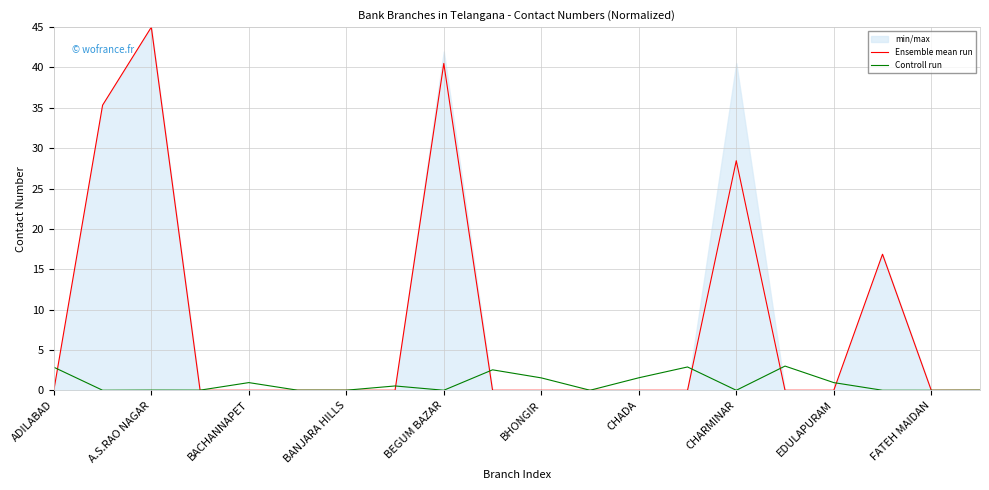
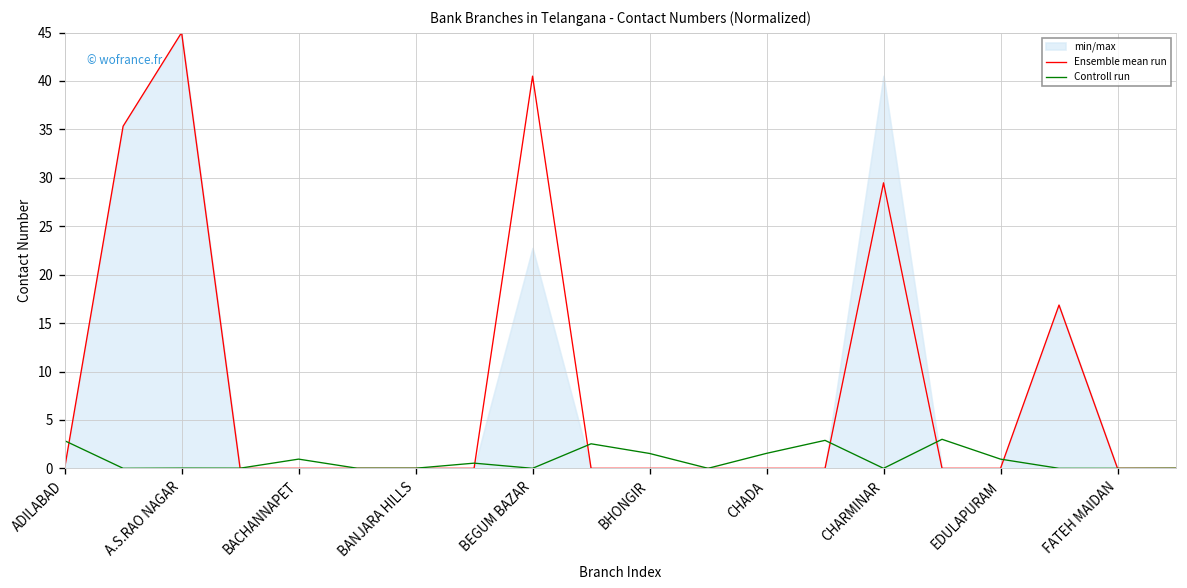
  {
    "min/max": {
-     "BEGUM BAZAR": 42,
+     "BEGUM BAZAR": 23,
      "CHARMINAR": 41
    },
    "Ensemble mean run": {
      "BEGUM BAZAR": 41,
-     "CHARMINAR": 28
+     "CHARMINAR": 29
    },
    "Controll run": {
      "ADILABAD": 3,
      "A.S.RAO NAGAR": 0,
      "BACHANNAPET": 1,
      "BEGUM BAZAR": 0,
      "BHONGIR": 2,
      "CHADA": 2,
      "CHARMINAR": 0,
      "EDULAPURAM": 1
    }
  }
